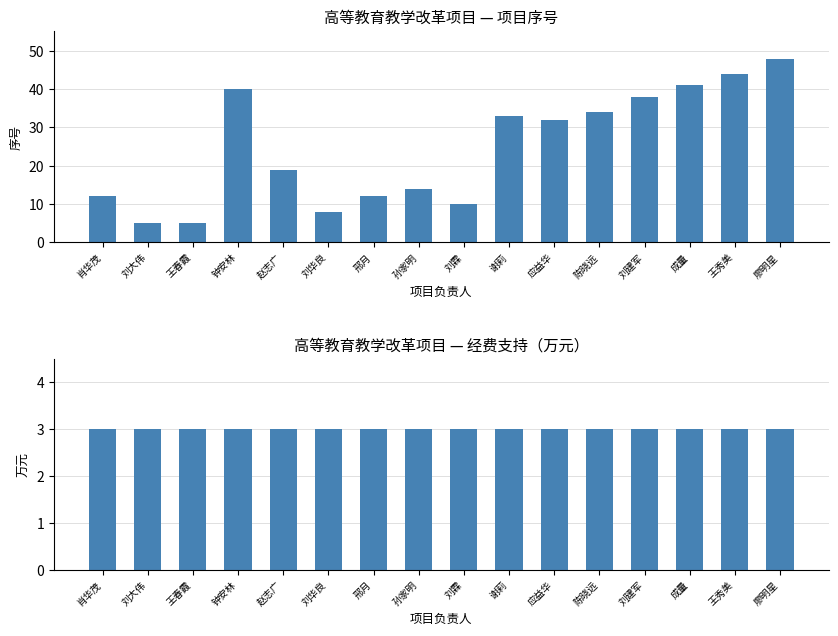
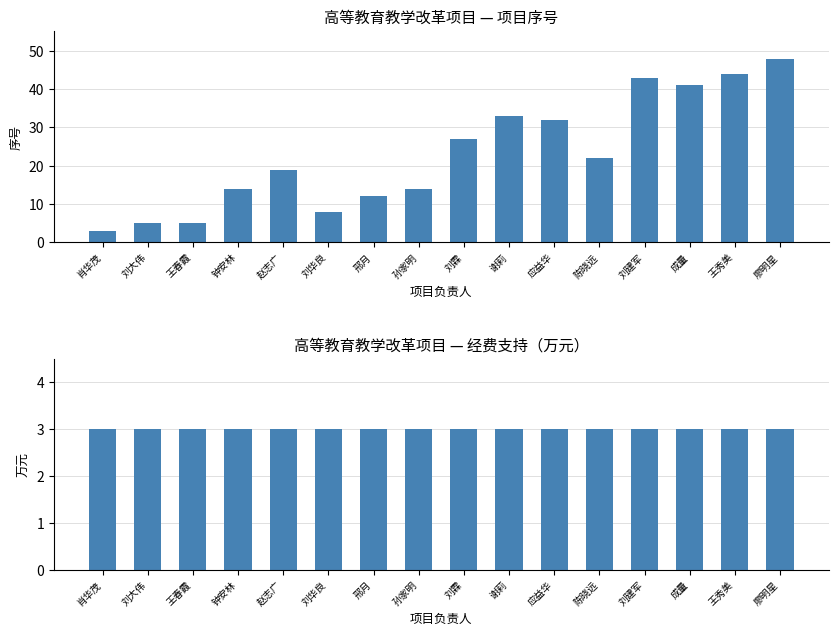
  {
    "高等教育教学改革项目 — 项目序号": {
-     "肖华茂": 12,
+     "肖华茂": 3,
      "刘大伟": 5,
      "王春霞": 5,
-     "钟安林": 40,
+     "钟安林": 14,
      "赵志广": 19,
      "刘华良": 8,
      "邢月": 12,
      "孙家明": 14,
-     "刘霖": 10,
+     "刘霖": 27,
      "谢莉": 33,
      "应益华": 32,
-     "陈晓远": 34,
-     "刘建军": 38,
+     "陈晓远": 22,
+     "刘建军": 43,
      "成量": 41,
      "王秀美": 44,
      "廖明星": 48
    },
    "高等教育教学改革项目 — 经费支持（万元）": {
      "肖华茂": 3.0,
      "刘大伟": 3.0,
      "王春霞": 3.0,
      "钟安林": 3.0,
      "赵志广": 3.0,
      "刘华良": 3.0,
      "邢月": 3.0,
      "孙家明": 3.0,
      "刘霖": 3.0,
      "谢莉": 3.0,
      "应益华": 3.0,
      "陈晓远": 3.0,
      "刘建军": 3.0,
      "成量": 3.0,
      "王秀美": 3.0,
      "廖明星": 3.0
    }
  }
